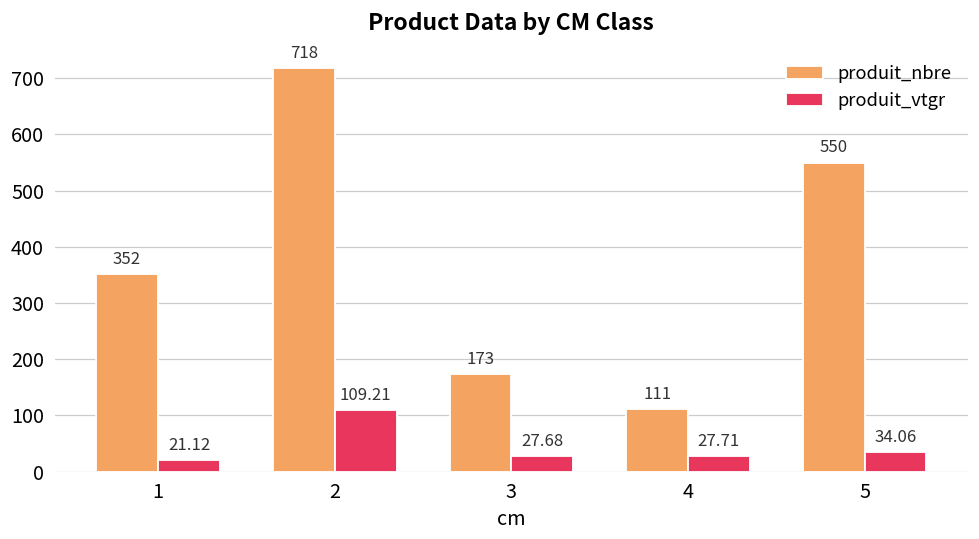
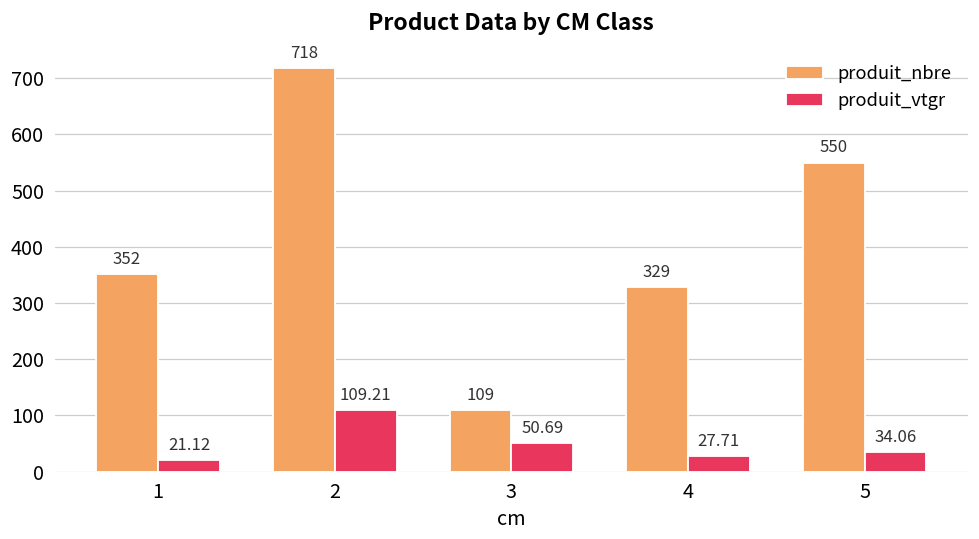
  {
    "produit_nbre": {
      "1": 352,
      "2": 718,
-     "3": 173,
-     "4": 111,
+     "3": 109,
+     "4": 329,
      "5": 550
    },
    "produit_vtgr": {
      "1": 21.12,
      "2": 109.21,
-     "3": 27.68,
+     "3": 50.69,
      "4": 27.71,
      "5": 34.06
    }
  }
